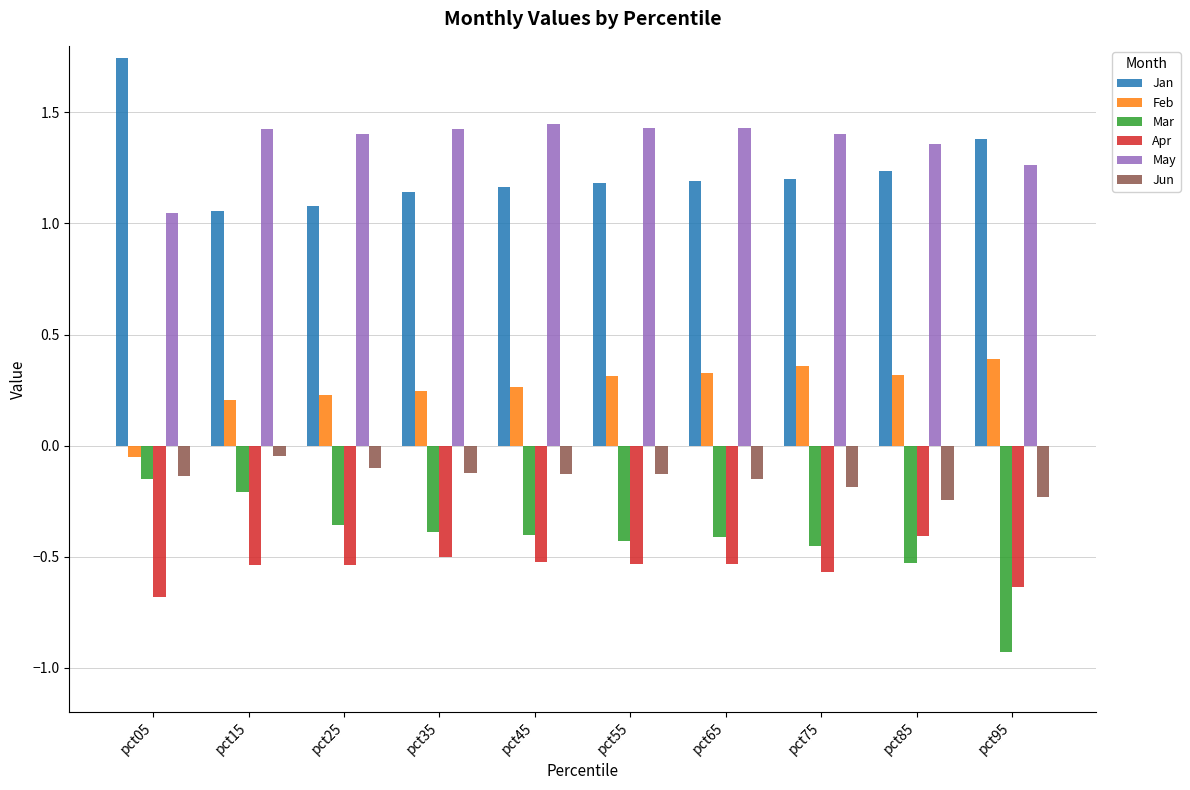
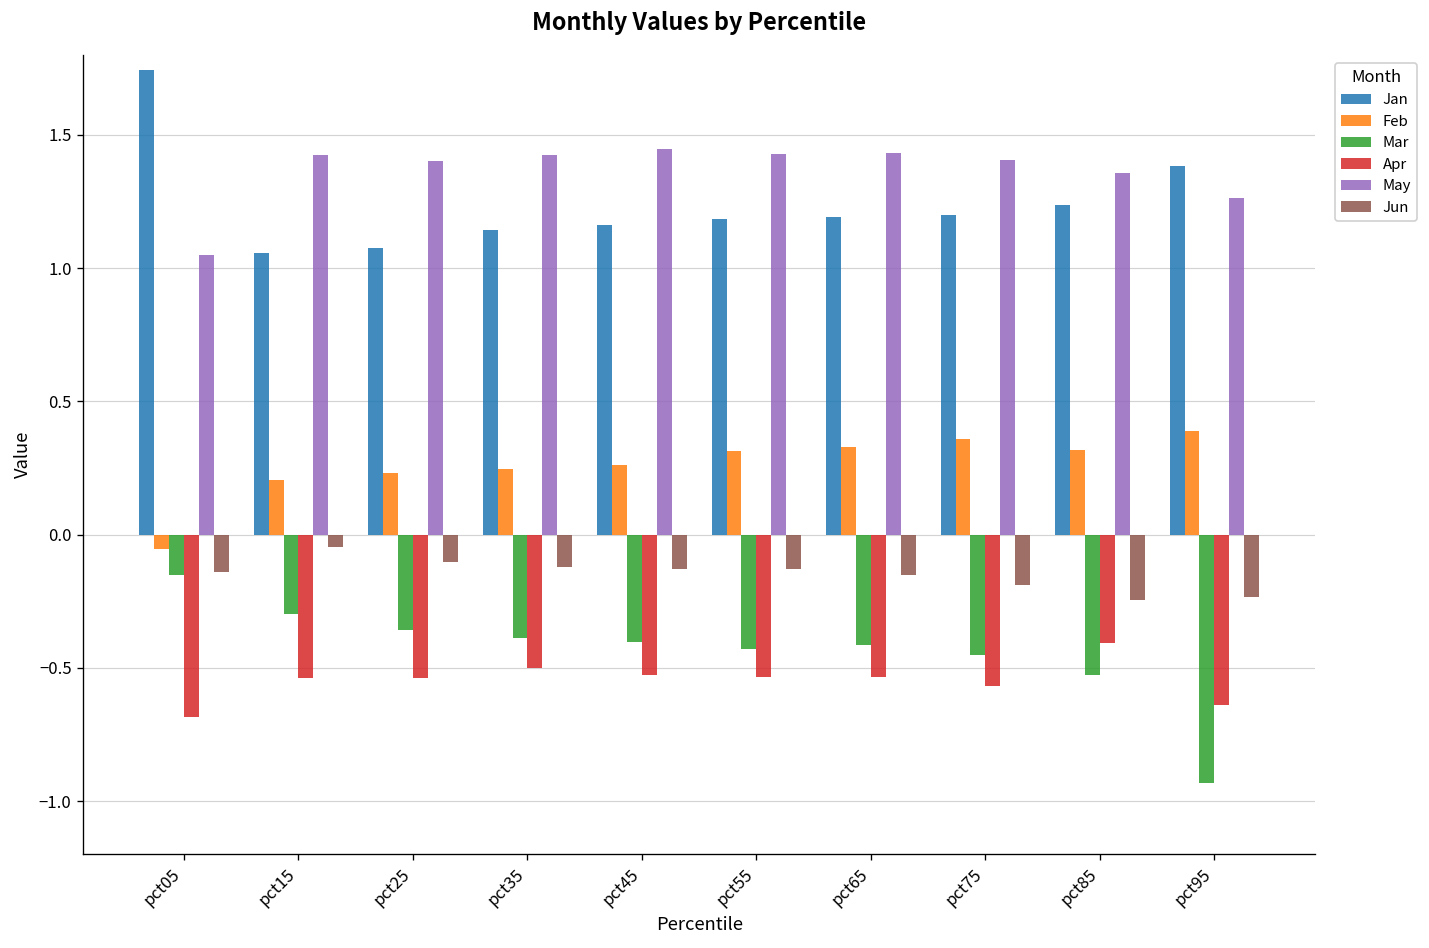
  {
    "Jan": {
      "pct05": 1.74,
      "pct15": 1.06,
      "pct25": 1.08,
      "pct35": 1.14,
      "pct45": 1.16,
      "pct55": 1.18,
      "pct65": 1.19,
      "pct75": 1.20,
      "pct85": 1.24,
      "pct95": 1.38
    },
    "Feb": {
      "pct05": -0.05,
      "pct15": 0.21,
      "pct25": 0.23,
      "pct35": 0.24,
      "pct45": 0.26,
      "pct55": 0.31,
      "pct65": 0.33,
      "pct75": 0.36,
      "pct85": 0.32,
      "pct95": 0.39
    },
    "Mar": {
      "pct05": -0.15,
-     "pct15": -0.21,
+     "pct15": -0.30,
      "pct25": -0.36,
      "pct35": -0.39,
      "pct45": -0.40,
      "pct55": -0.43,
      "pct65": -0.41,
      "pct75": -0.45,
      "pct85": -0.53,
      "pct95": -0.93
    },
    "Apr": {
      "pct05": -0.68,
      "pct15": -0.54,
      "pct25": -0.54,
      "pct35": -0.50,
      "pct45": -0.53,
      "pct55": -0.53,
      "pct65": -0.53,
      "pct75": -0.57,
      "pct85": -0.41,
      "pct95": -0.64
    },
    "May": {
      "pct05": 1.05,
      "pct15": 1.42,
      "pct25": 1.40,
      "pct35": 1.42,
      "pct45": 1.45,
      "pct55": 1.43,
      "pct65": 1.43,
      "pct75": 1.40,
      "pct85": 1.36,
      "pct95": 1.26
    },
    "Jun": {
      "pct05": -0.14,
      "pct15": -0.05,
      "pct25": -0.10,
      "pct35": -0.12,
      "pct45": -0.13,
      "pct55": -0.13,
      "pct65": -0.15,
      "pct75": -0.19,
      "pct85": -0.25,
      "pct95": -0.23
    }
  }
